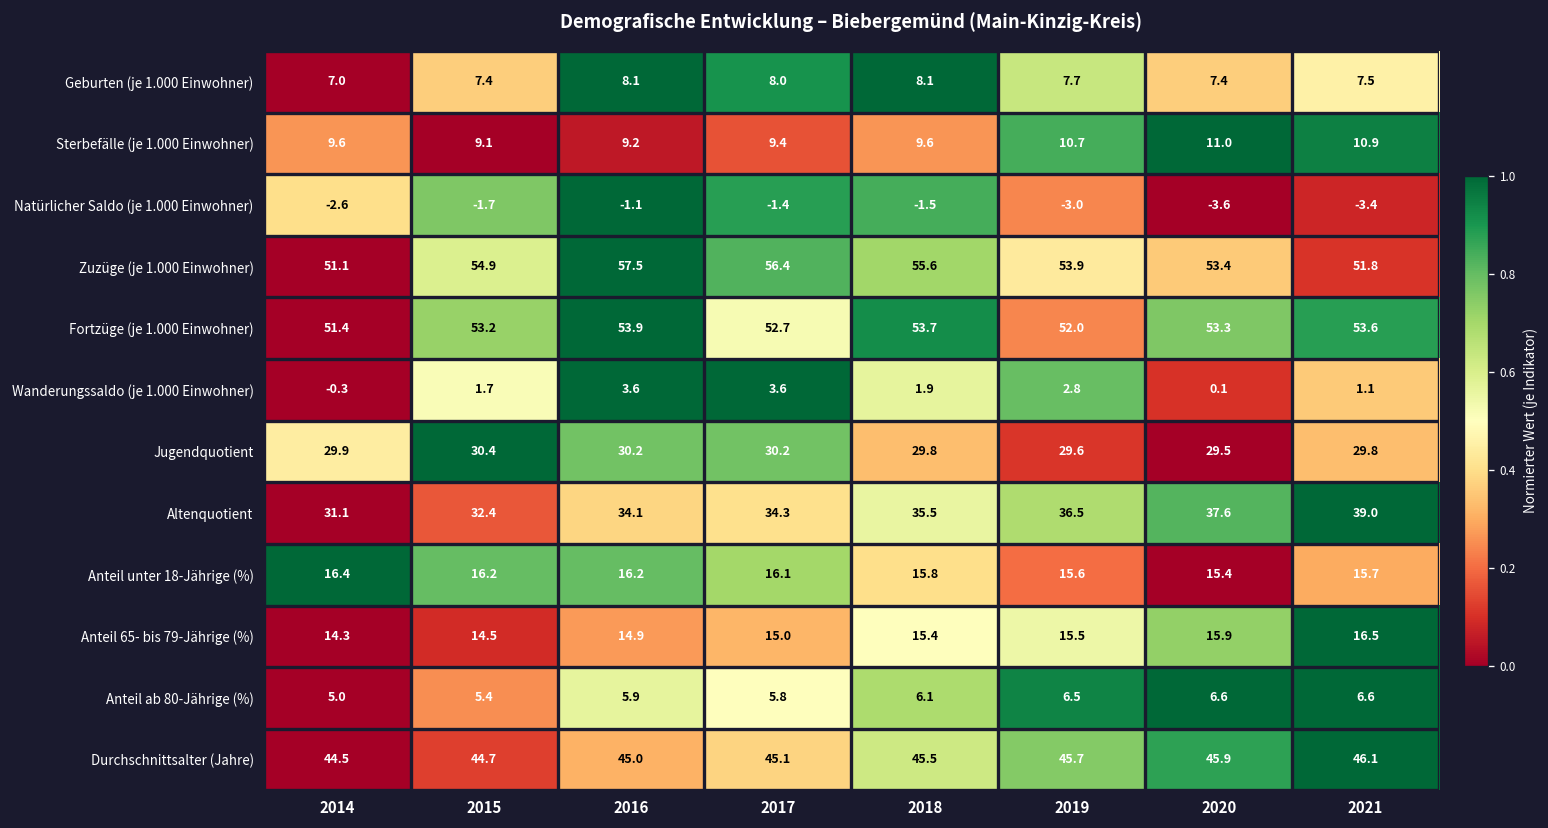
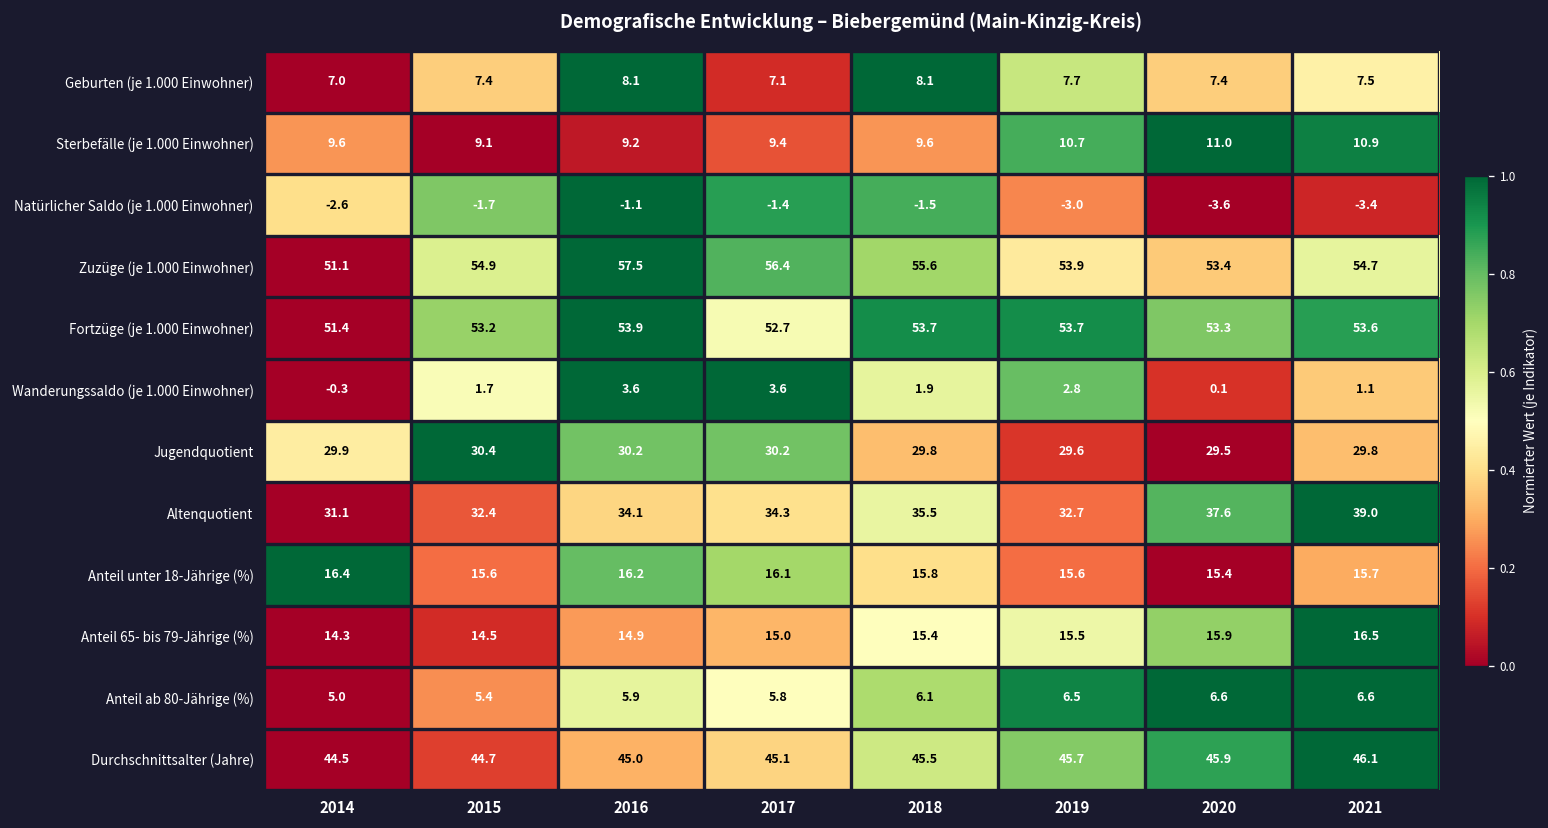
  {
    "Geburten (je 1.000 Einwohner)": {
      "2014": 7.0,
      "2015": 7.4,
      "2016": 8.1,
-     "2017": 8.0,
+     "2017": 7.1,
      "2018": 8.1,
      "2019": 7.7,
      "2020": 7.4,
      "2021": 7.5
    },
    "Sterbefälle (je 1.000 Einwohner)": {
      "2014": 9.6,
      "2015": 9.1,
      "2016": 9.2,
      "2017": 9.4,
      "2018": 9.6,
      "2019": 10.7,
      "2020": 11.0,
      "2021": 10.9
    },
    "Natürlicher Saldo (je 1.000 Einwohner)": {
      "2014": -2.6,
      "2015": -1.7,
      "2016": -1.1,
      "2017": -1.4,
      "2018": -1.5,
      "2019": -3.0,
      "2020": -3.6,
      "2021": -3.4
    },
    "Zuzüge (je 1.000 Einwohner)": {
      "2014": 51.1,
      "2015": 54.9,
      "2016": 57.5,
      "2017": 56.4,
      "2018": 55.6,
      "2019": 53.9,
      "2020": 53.4,
-     "2021": 51.8
+     "2021": 54.7
    },
    "Fortzüge (je 1.000 Einwohner)": {
      "2014": 51.4,
      "2015": 53.2,
      "2016": 53.9,
      "2017": 52.7,
      "2018": 53.7,
-     "2019": 52.0,
+     "2019": 53.7,
      "2020": 53.3,
      "2021": 53.6
    },
    "Wanderungssaldo (je 1.000 Einwohner)": {
      "2014": -0.3,
      "2015": 1.7,
      "2016": 3.6,
      "2017": 3.6,
      "2018": 1.9,
      "2019": 2.8,
      "2020": 0.1,
      "2021": 1.1
    },
    "Jugendquotient": {
      "2014": 29.9,
      "2015": 30.4,
      "2016": 30.2,
      "2017": 30.2,
      "2018": 29.8,
      "2019": 29.6,
      "2020": 29.5,
      "2021": 29.8
    },
    "Altenquotient": {
      "2014": 31.1,
      "2015": 32.4,
      "2016": 34.1,
      "2017": 34.3,
      "2018": 35.5,
-     "2019": 36.5,
+     "2019": 32.7,
      "2020": 37.6,
      "2021": 39.0
    },
    "Anteil unter 18-Jährige (%)": {
      "2014": 16.4,
-     "2015": 16.2,
+     "2015": 15.6,
      "2016": 16.2,
      "2017": 16.1,
      "2018": 15.8,
      "2019": 15.6,
      "2020": 15.4,
      "2021": 15.7
    },
    "Anteil 65- bis 79-Jährige (%)": {
      "2014": 14.3,
      "2015": 14.5,
      "2016": 14.9,
      "2017": 15.0,
      "2018": 15.4,
      "2019": 15.5,
      "2020": 15.9,
      "2021": 16.5
    },
    "Anteil ab 80-Jährige (%)": {
      "2014": 5.0,
      "2015": 5.4,
      "2016": 5.9,
      "2017": 5.8,
      "2018": 6.1,
      "2019": 6.5,
      "2020": 6.6,
      "2021": 6.6
    },
    "Durchschnittsalter (Jahre)": {
      "2014": 44.5,
      "2015": 44.7,
      "2016": 45.0,
      "2017": 45.1,
      "2018": 45.5,
      "2019": 45.7,
      "2020": 45.9,
      "2021": 46.1
    }
  }
